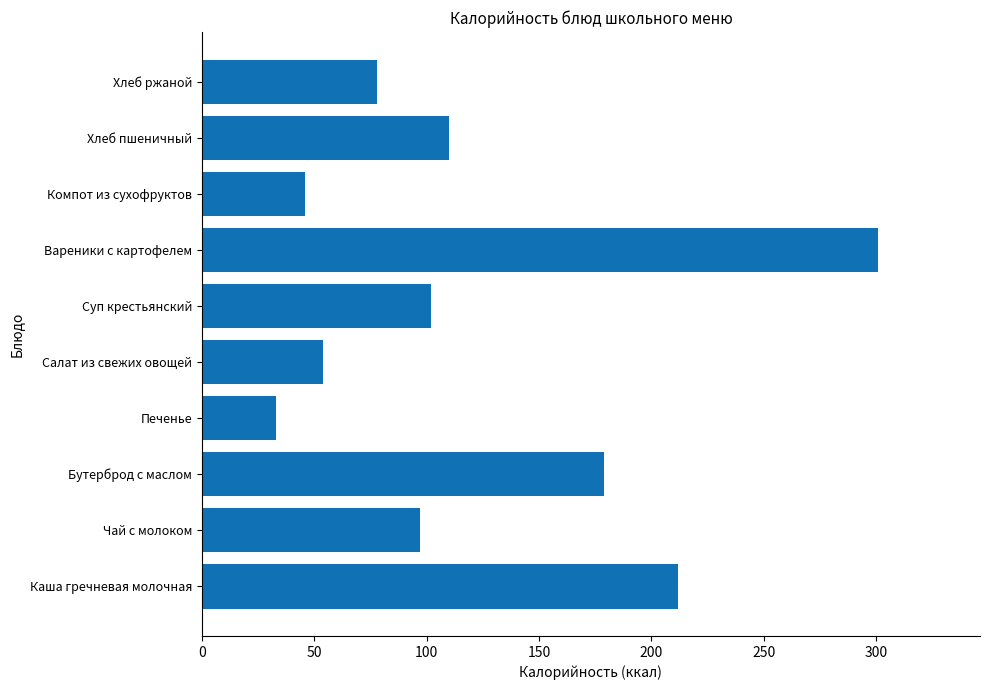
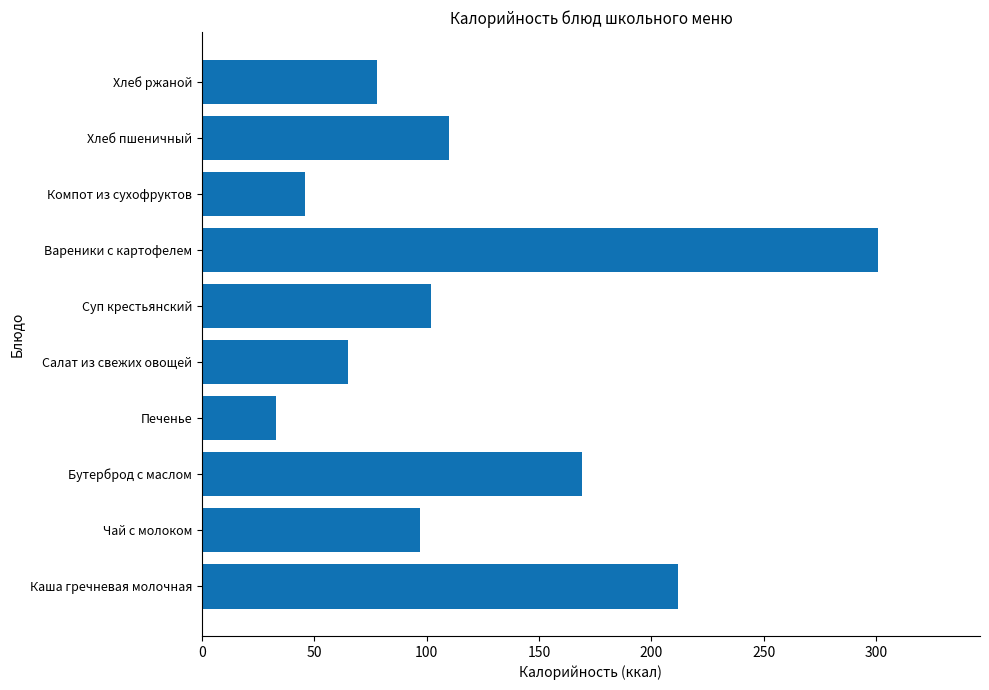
  {
    "Хлеб ржаной": 78,
    "Хлеб пшеничный": 110,
    "Компот из сухофруктов": 46,
    "Вареники с картофелем": 301,
    "Суп крестьянский": 102,
-   "Салат из свежих овощей": 54,
+   "Салат из свежих овощей": 65,
    "Печенье": 33,
-   "Бутерброд с маслом": 179,
+   "Бутерброд с маслом": 169,
    "Чай с молоком": 97,
    "Каша гречневая молочная": 212
  }
